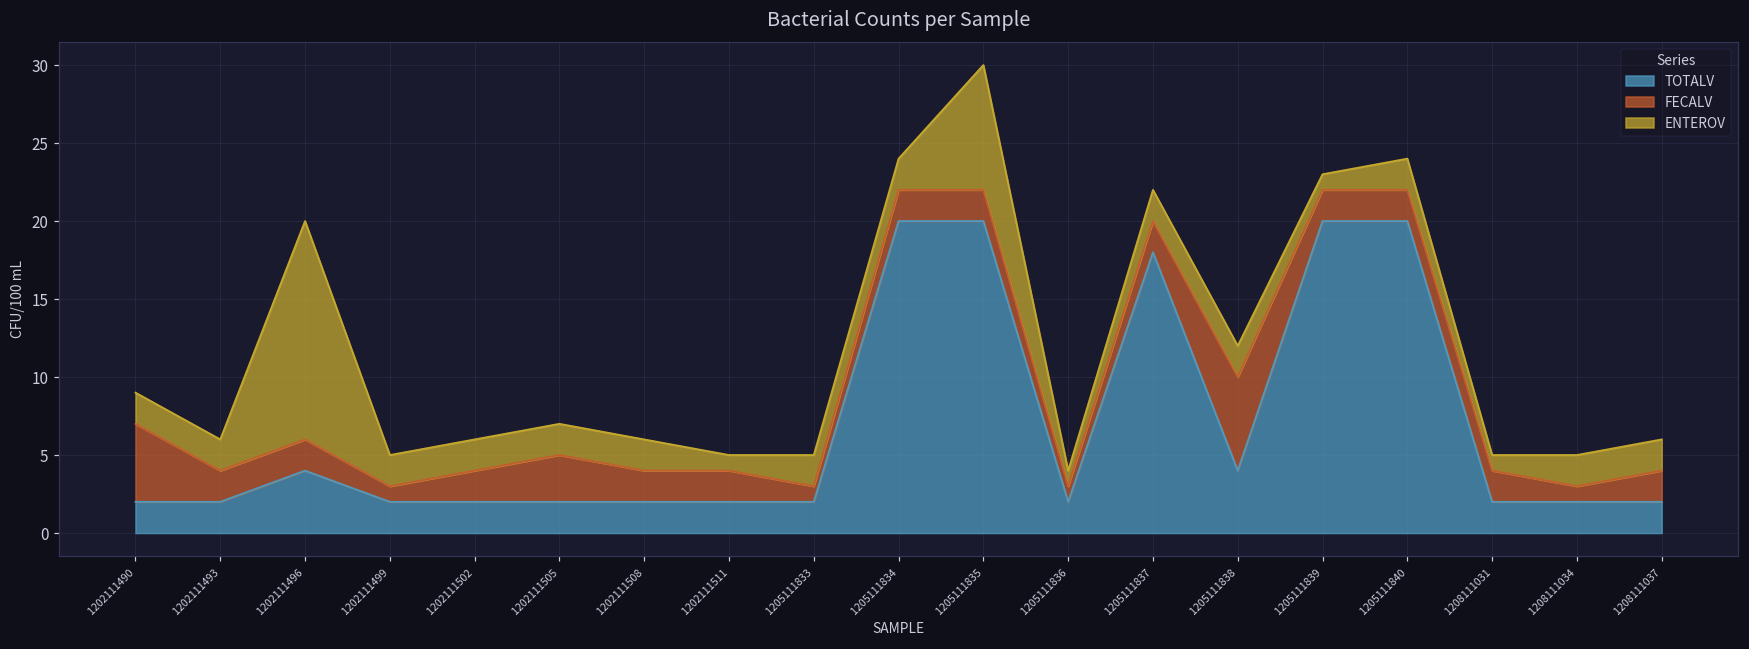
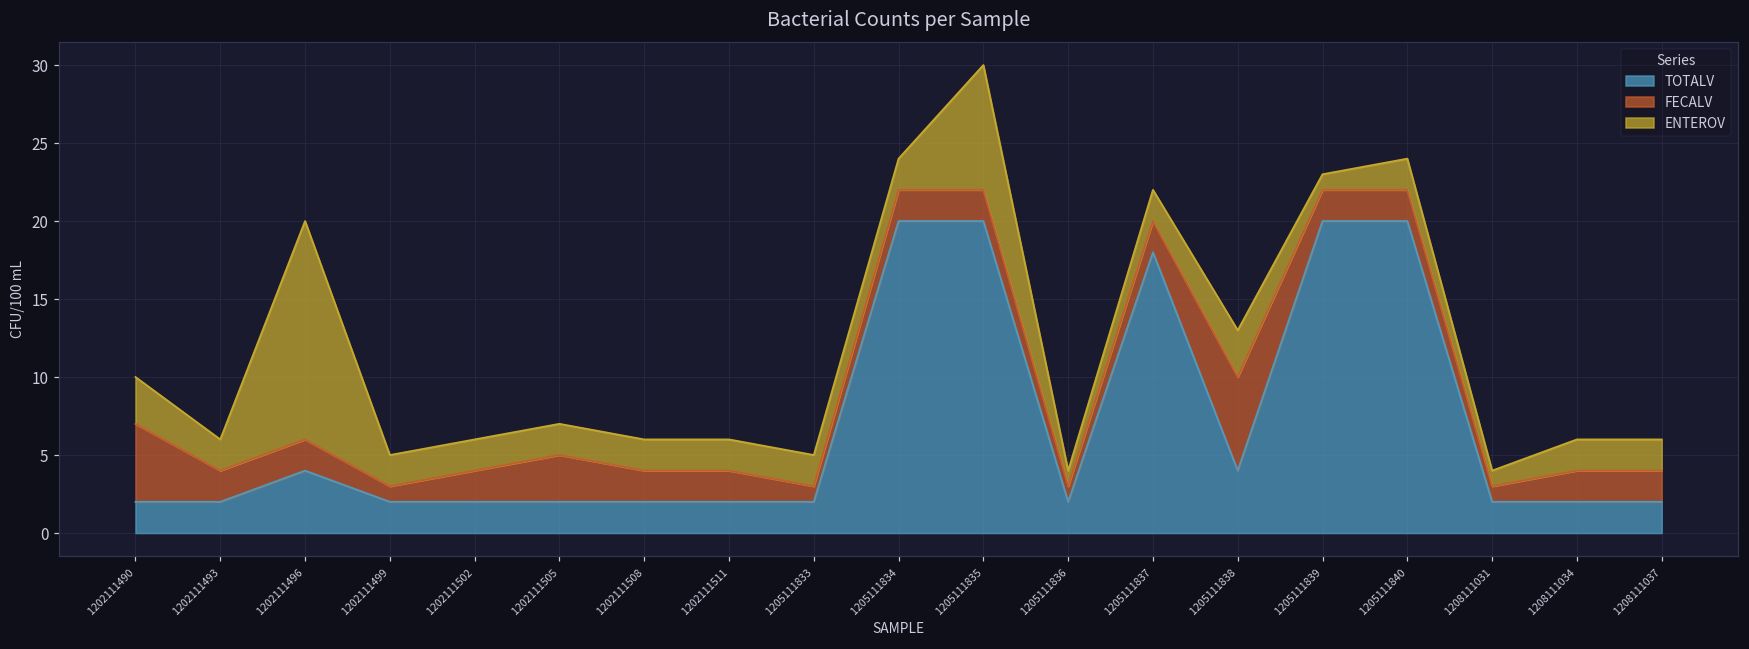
  {
    "TOTALV": {
      "1202111490": 2,
      "1202111493": 2,
      "1202111496": 4,
      "1202111499": 2,
      "1202111502": 2,
      "1202111505": 2,
      "1202111508": 2,
      "1202111511": 2,
      "1205111833": 2,
      "1205111834": 20,
      "1205111835": 20,
      "1205111836": 2,
      "1205111837": 18,
      "1205111838": 4,
      "1205111839": 20,
      "1205111840": 20,
      "1208111031": 2,
      "1208111034": 2,
      "1208111037": 2
    },
    "FECALV": {
      "1202111490": 5,
      "1202111493": 2,
      "1202111496": 2,
      "1202111499": 1,
      "1202111502": 2,
      "1202111505": 3,
      "1202111508": 2,
      "1202111511": 2,
      "1205111833": 1,
      "1205111834": 2,
      "1205111835": 2,
      "1205111836": 1,
      "1205111837": 2,
      "1205111838": 6,
      "1205111839": 2,
      "1205111840": 2,
-     "1208111031": 2,
-     "1208111034": 1,
+     "1208111031": 1,
+     "1208111034": 2,
      "1208111037": 2
    },
    "ENTEROV": {
-     "1202111490": 2,
+     "1202111490": 3,
      "1202111493": 2,
      "1202111496": 14,
      "1202111499": 2,
      "1202111502": 2,
      "1202111505": 2,
      "1202111508": 2,
-     "1202111511": 1,
+     "1202111511": 2,
      "1205111833": 2,
      "1205111834": 2,
      "1205111835": 8,
      "1205111836": 1,
      "1205111837": 2,
-     "1205111838": 2,
+     "1205111838": 3,
      "1205111839": 1,
      "1205111840": 2,
      "1208111031": 1,
      "1208111034": 2,
      "1208111037": 2
    }
  }
